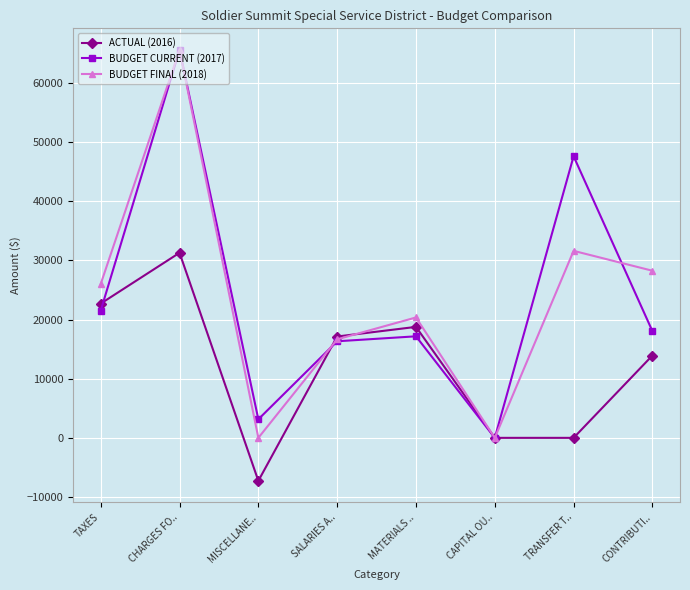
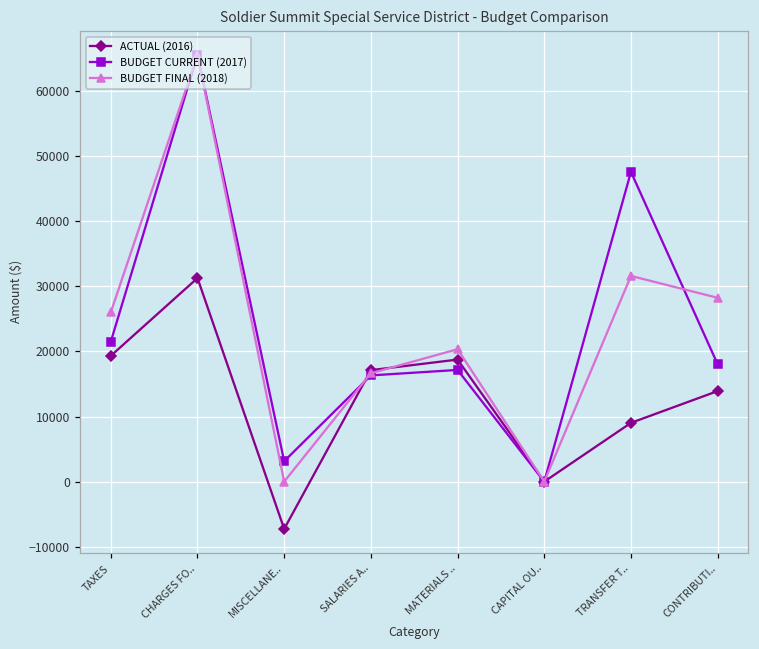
  {
    "ACTUAL (2016)": {
-     "TAXES": 23000,
+     "TAXES": 19000,
      "CHARGES FO..": 31000,
      "MISCELLANE..": -7000,
      "SALARIES A..": 17000,
      "MATERIALS ..": 19000,
-     "TRANSFER T..": 0,
+     "TRANSFER T..": 9000,
      "CONTRIBUTI..": 14000
    },
    "BUDGET CURRENT (2017)": {
      "TAXES": 22000,
      "MISCELLANE..": 3000,
      "MATERIALS ..": 17000,
      "TRANSFER T..": 48000,
      "CONTRIBUTI..": 18000
    },
    "BUDGET FINAL (2018)": {
      "TAXES": 26000,
      "MISCELLANE..": 0,
      "MATERIALS ..": 20000,
      "TRANSFER T..": 32000,
      "CONTRIBUTI..": 28000
    }
  }
